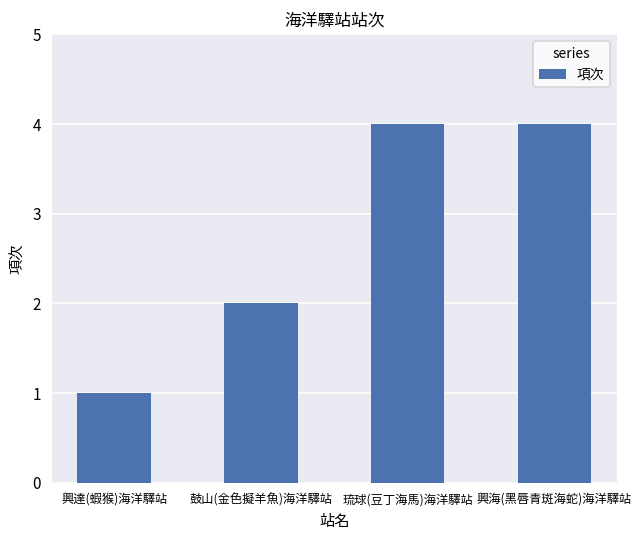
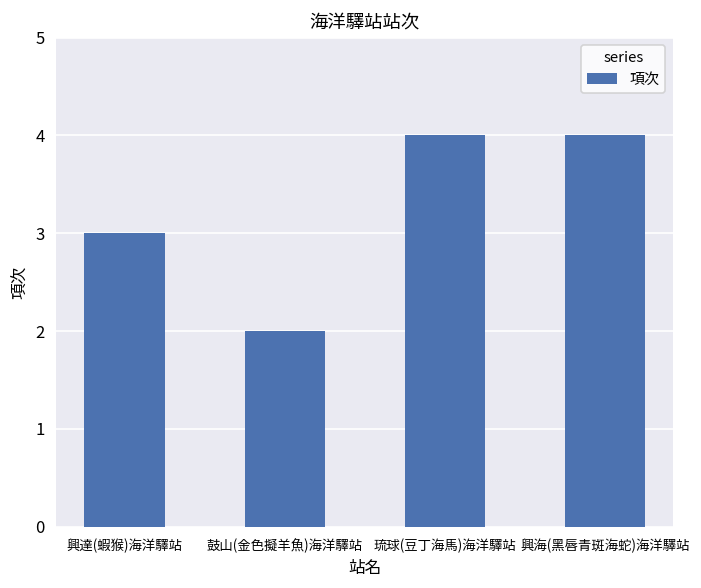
  {
-   "興達(蝦猴)海洋驛站": 1,
+   "興達(蝦猴)海洋驛站": 3,
    "鼓山(金色擬羊魚)海洋驛站": 2,
    "琉球(豆丁海馬)海洋驛站": 4,
    "興海(黑唇青斑海蛇)海洋驛站": 4
  }
